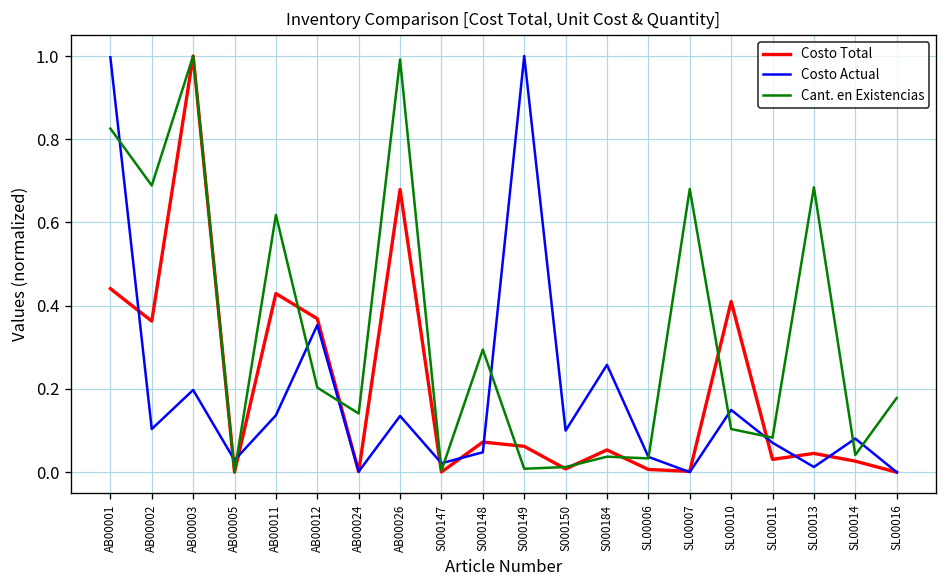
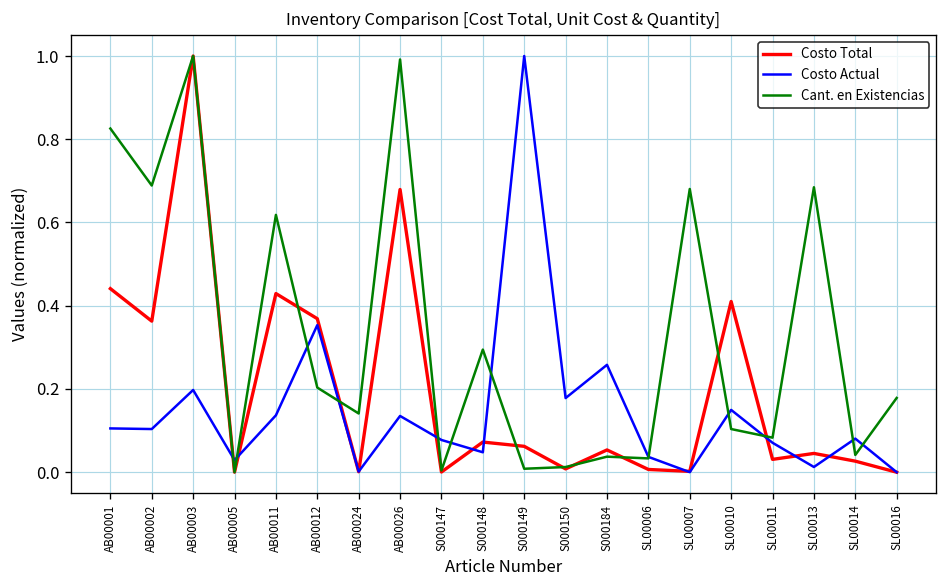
  {
    "Costo Total": {
      "AB00001": 0.44,
      "AB00002": 0.36,
      "AB00011": 0.43,
      "AB00012": 0.37,
      "AB00026": 0.68,
      "S000148": 0.07,
      "S000149": 0.06,
      "S000184": 0.05,
      "SL00006": 0.01,
      "SL00010": 0.41,
      "SL00011": 0.03,
      "SL00013": 0.05,
      "SL00014": 0.03
    },
    "Costo Actual": {
-     "AB00001": 1.00,
+     "AB00001": 0.11,
      "AB00002": 0.10,
      "AB00003": 0.20,
      "AB00005": 0.03,
      "AB00011": 0.14,
      "AB00012": 0.35,
      "AB00026": 0.14,
-     "S000147": 0.02,
+     "S000147": 0.08,
      "S000148": 0.05,
      "S000149": 1.00,
-     "S000150": 0.10,
+     "S000150": 0.18,
      "S000184": 0.26,
      "SL00010": 0.15,
      "SL00011": 0.07,
      "SL00013": 0.01,
      "SL00014": 0.08
    },
    "Cant. en Existencias": {
      "AB00001": 0.83,
      "AB00002": 0.69,
      "AB00011": 0.62,
      "AB00012": 0.20,
      "AB00024": 0.14,
      "AB00026": 0.99,
      "S000148": 0.29,
      "S000149": 0.01,
      "S000184": 0.04,
      "SL00007": 0.68,
      "SL00010": 0.10,
      "SL00011": 0.08,
      "SL00013": 0.68,
      "SL00014": 0.04,
      "SL00016": 0.18
    }
  }
